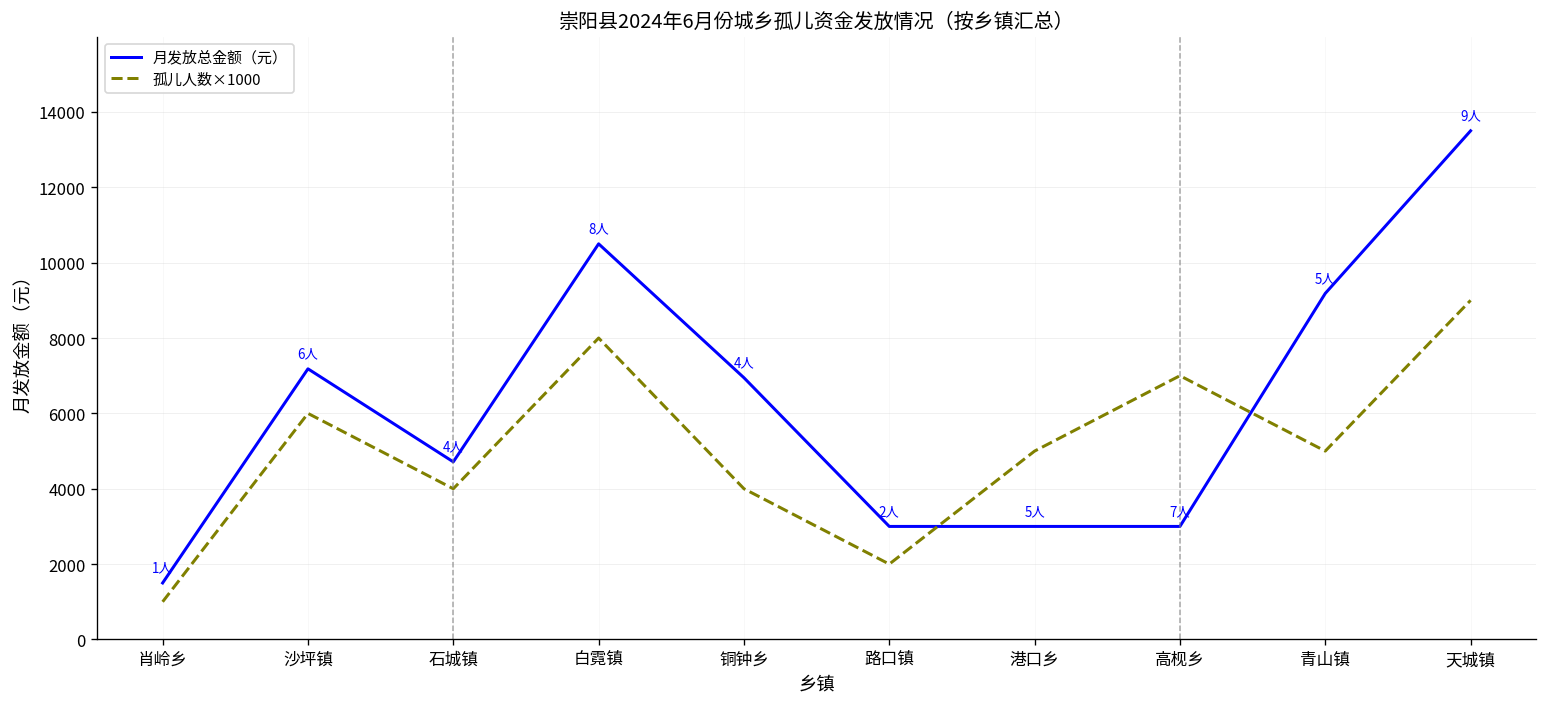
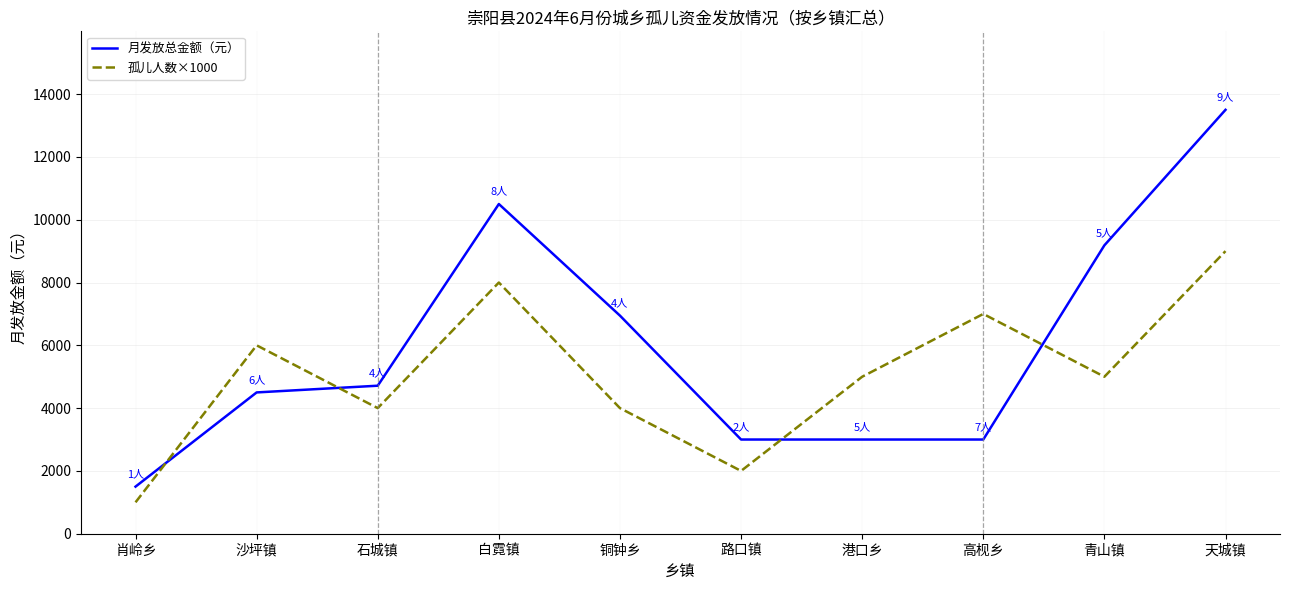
  {
    "月发放总金额（元）": {
-     "沙坪镇": 7200
+     "沙坪镇": 4500
    },
    "孤儿人数×1000": {
      "肖岭乡": 1000,
      "沙坪镇": 6000,
      "石城镇": 4000,
      "白霓镇": 8000,
      "铜钟乡": 4000,
      "路口镇": 2000,
      "港口乡": 5000,
      "高枧乡": 7000,
      "青山镇": 5000,
      "天城镇": 9000
    }
  }
